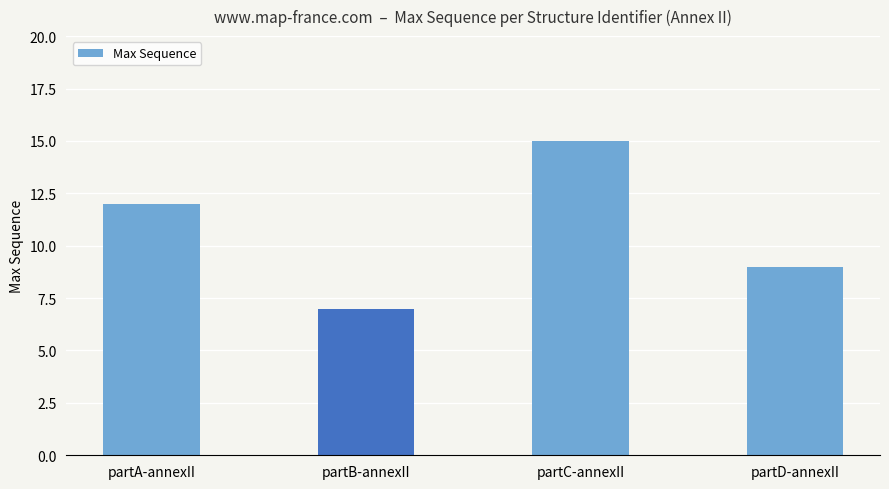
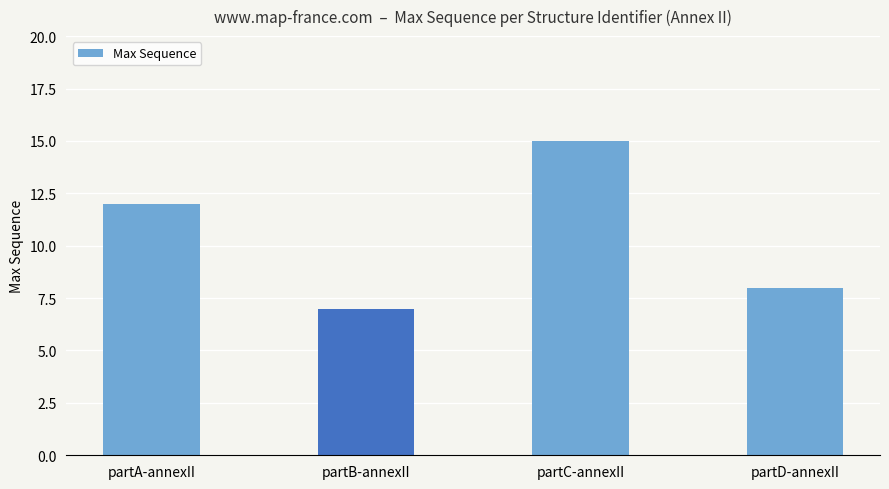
  {
    "partA-annexII": 12,
    "partB-annexII": 7,
    "partC-annexII": 15,
-   "partD-annexII": 9
+   "partD-annexII": 8
  }
